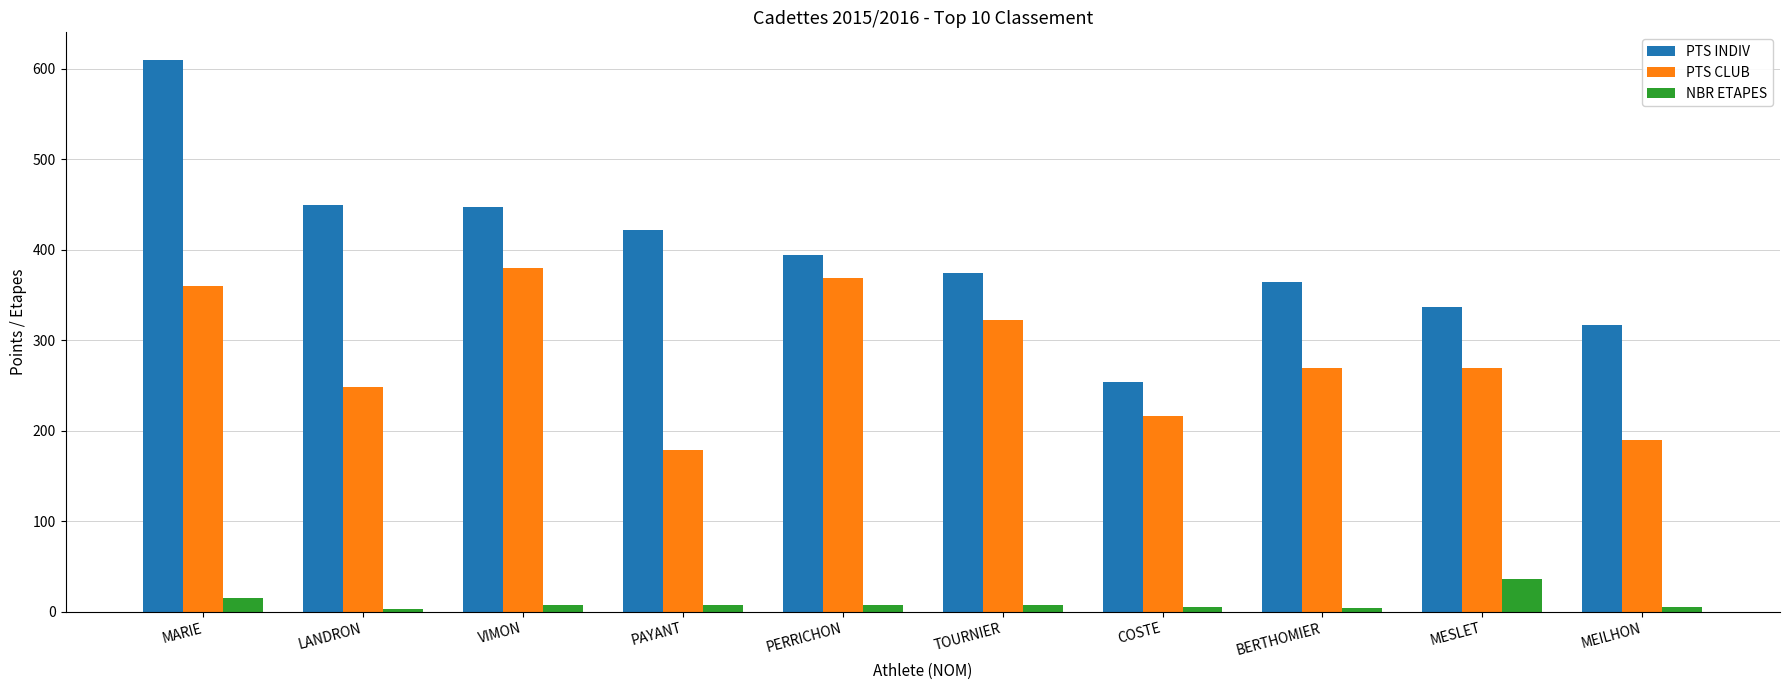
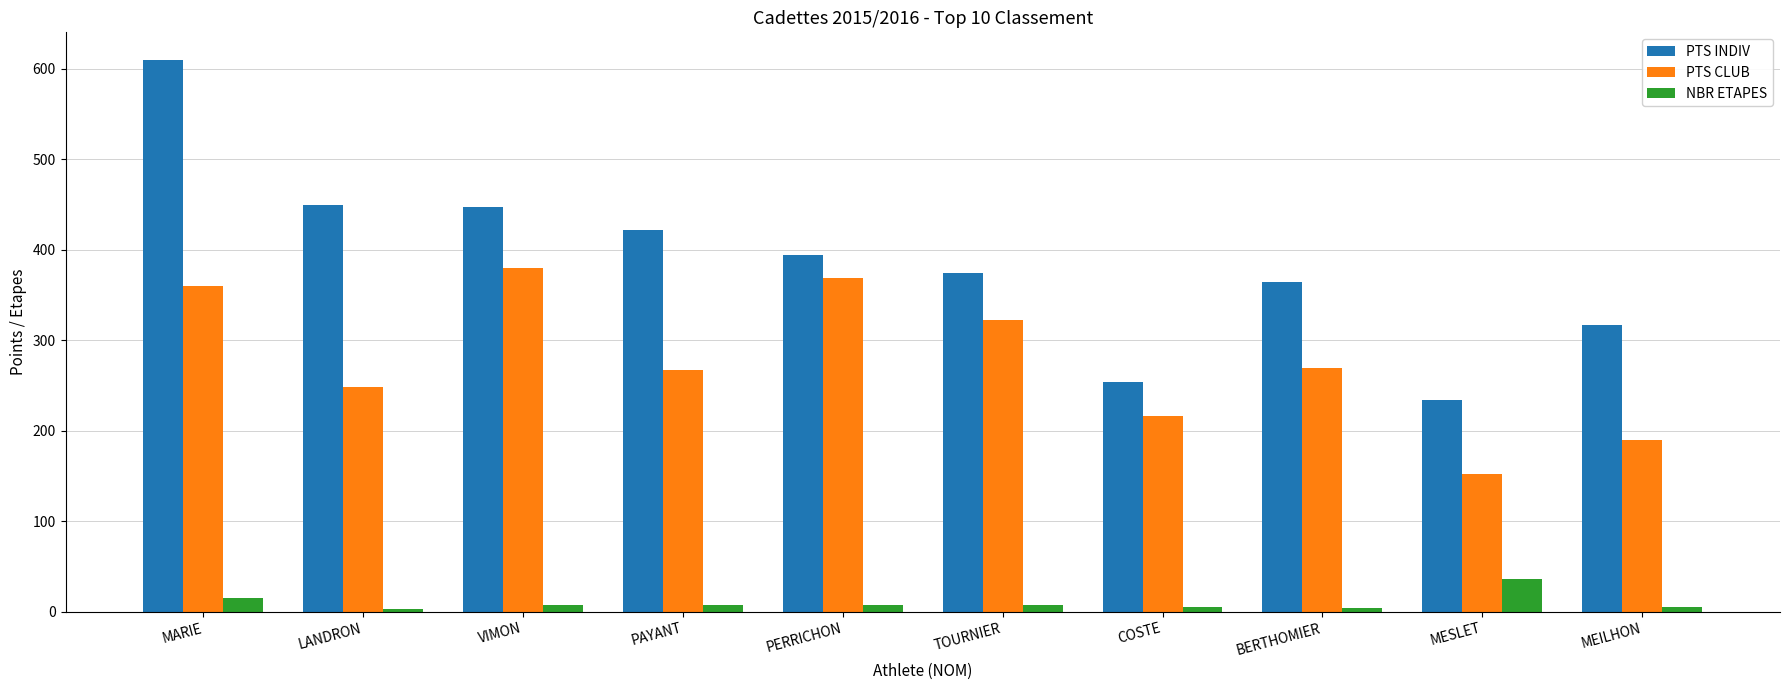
  {
    "PTS INDIV": {
      "MARIE": 610,
      "LANDRON": 450,
      "VIMON": 450,
      "PAYANT": 420,
      "PERRICHON": 390,
      "TOURNIER": 380,
      "COSTE": 250,
      "BERTHOMIER": 370,
-     "MESLET": 340,
+     "MESLET": 230,
      "MEILHON": 320
    },
    "PTS CLUB": {
      "MARIE": 360,
      "LANDRON": 250,
      "VIMON": 380,
-     "PAYANT": 180,
+     "PAYANT": 270,
      "PERRICHON": 370,
      "TOURNIER": 320,
      "COSTE": 220,
      "BERTHOMIER": 270,
-     "MESLET": 270,
+     "MESLET": 150,
      "MEILHON": 190
    },
    "NBR ETAPES": {
      "MARIE": 20,
      "LANDRON": 0,
      "VIMON": 10,
      "PAYANT": 10,
      "PERRICHON": 10,
      "TOURNIER": 10,
      "COSTE": 10,
      "BERTHOMIER": 0,
      "MESLET": 40,
      "MEILHON": 10
    }
  }
